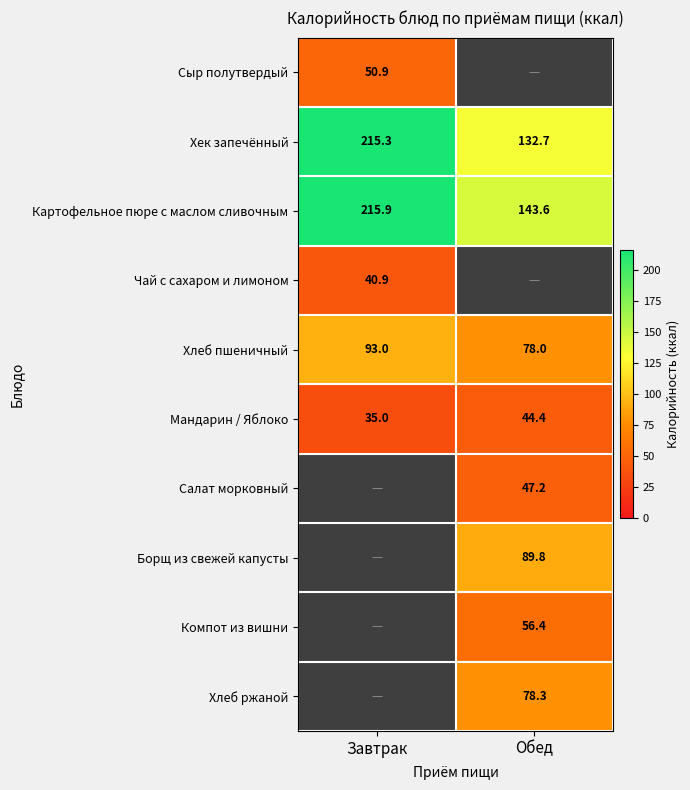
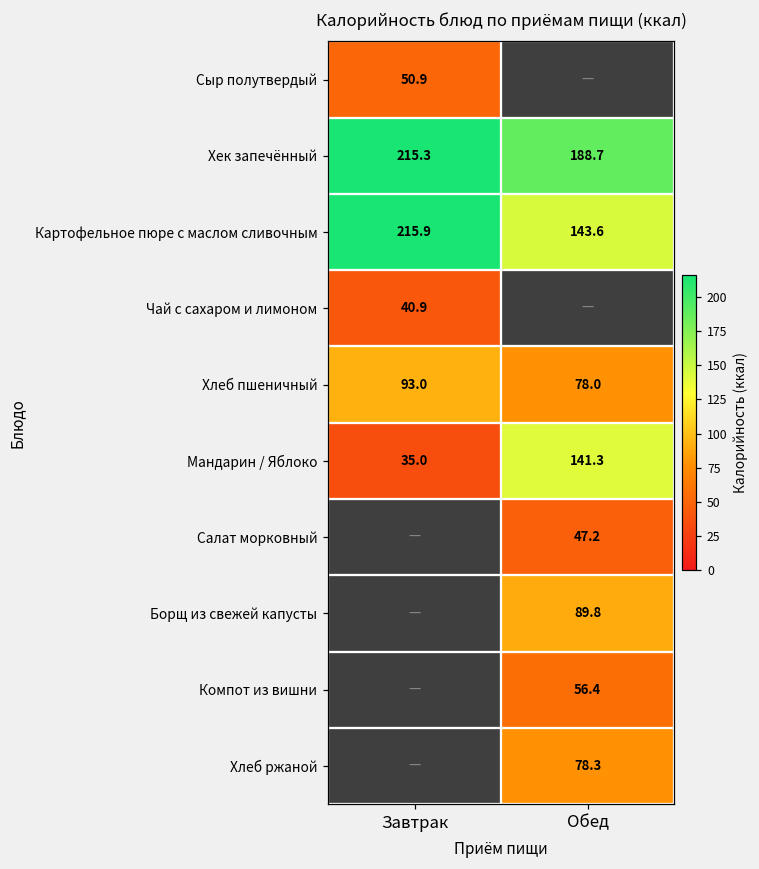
  {
    "Сыр полутвердый": {
      "Завтрак": 50.9
    },
    "Хек запечённый": {
      "Завтрак": 215.3,
-     "Обед": 132.7
+     "Обед": 188.7
    },
    "Картофельное пюре с маслом сливочным": {
      "Завтрак": 215.9,
      "Обед": 143.6
    },
    "Чай с сахаром и лимоном": {
      "Завтрак": 40.9
    },
    "Хлеб пшеничный": {
      "Завтрак": 93.0,
      "Обед": 78.0
    },
    "Мандарин / Яблоко": {
      "Завтрак": 35.0,
-     "Обед": 44.4
+     "Обед": 141.3
    },
    "Салат морковный": {
      "Обед": 47.2
    },
    "Борщ из свежей капусты": {
      "Обед": 89.8
    },
    "Компот из вишни": {
      "Обед": 56.4
    },
    "Хлеб ржаной": {
      "Обед": 78.3
    }
  }
